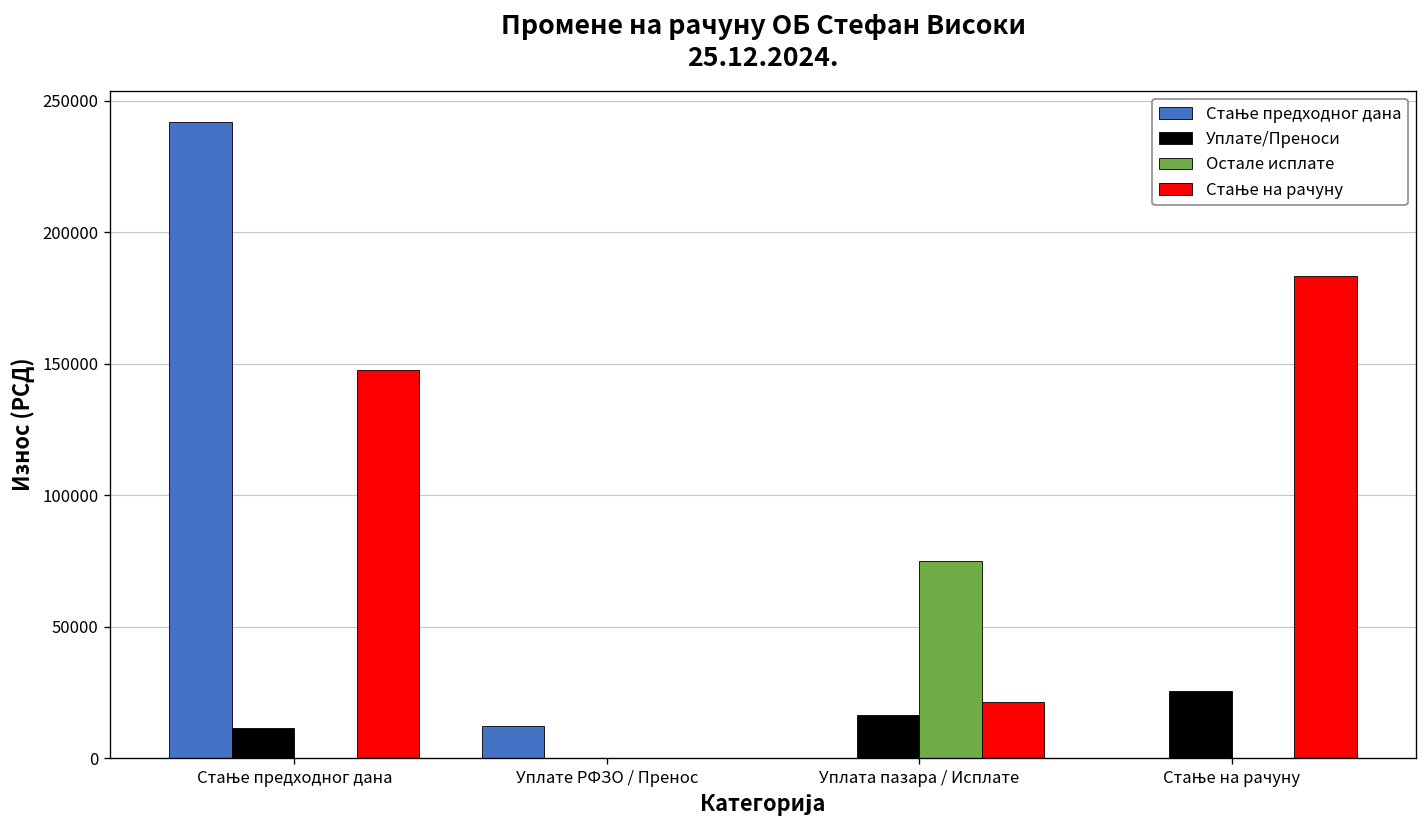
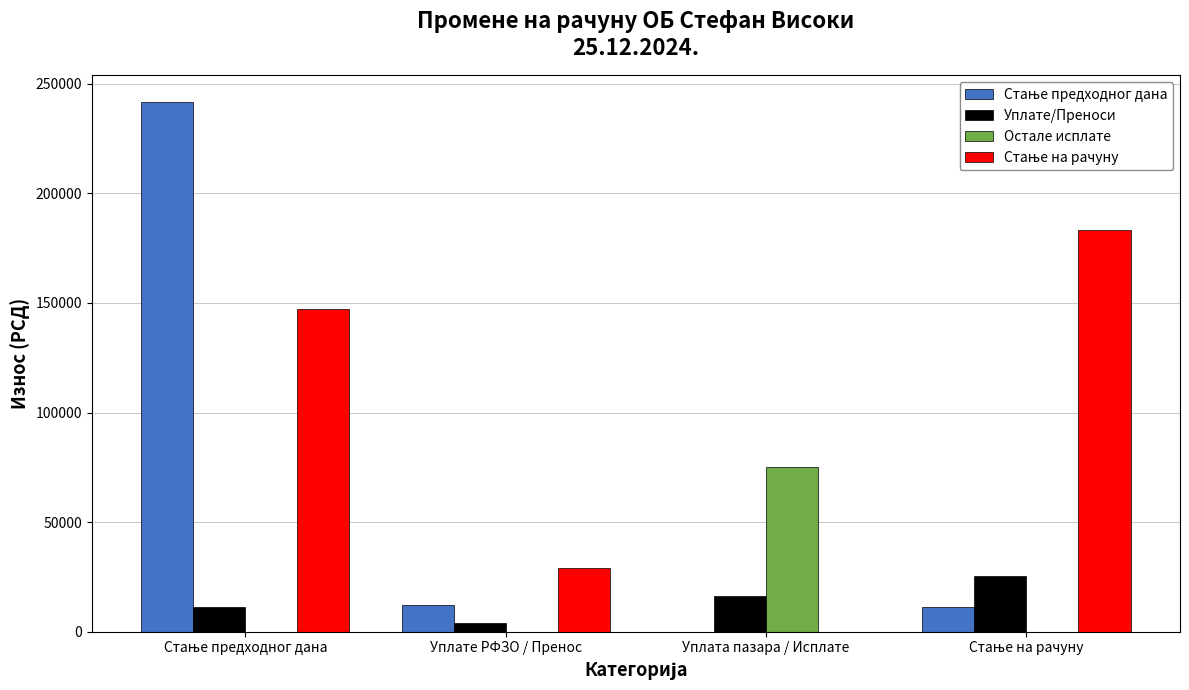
  {
    "Стање предходног дана": {
      "Стање предходног дана": 242000,
      "Уплате РФЗО / Пренос": 12000,
      "Уплата пазара / Исплате": 0,
-     "Стање на рачуну": 0
+     "Стање на рачуну": 11000
    },
    "Уплате/Преноси": {
      "Стање предходног дана": 11000,
-     "Уплате РФЗО / Пренос": 0,
+     "Уплате РФЗО / Пренос": 4000,
      "Уплата пазара / Исплате": 16000,
      "Стање на рачуну": 25000
    },
    "Остале исплате": {
      "Стање предходног дана": 0,
      "Уплате РФЗО / Пренос": 0,
      "Уплата пазара / Исплате": 75000,
      "Стање на рачуну": 0
    },
    "Стање на рачуну": {
      "Стање предходног дана": 147000,
-     "Уплате РФЗО / Пренос": 0,
-     "Уплата пазара / Исплате": 21000,
+     "Уплате РФЗО / Пренос": 29000,
+     "Уплата пазара / Исплате": 0,
      "Стање на рачуну": 183000
    }
  }
